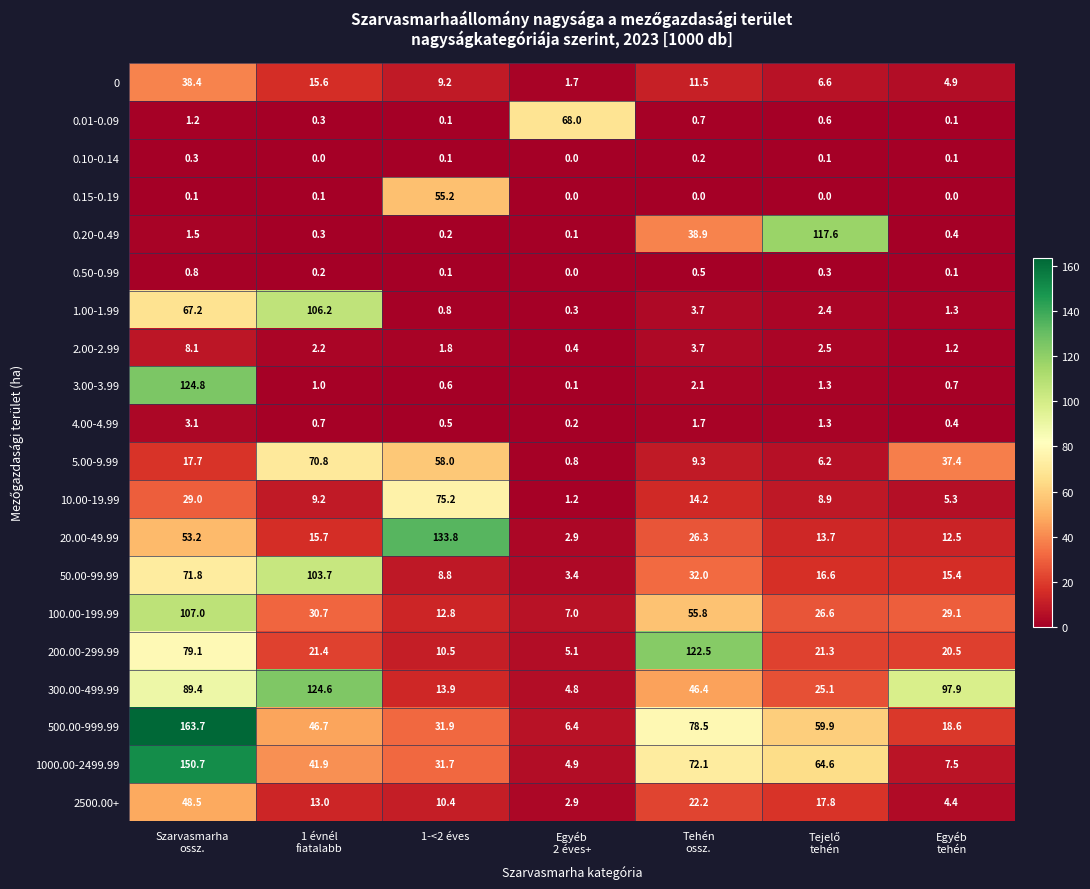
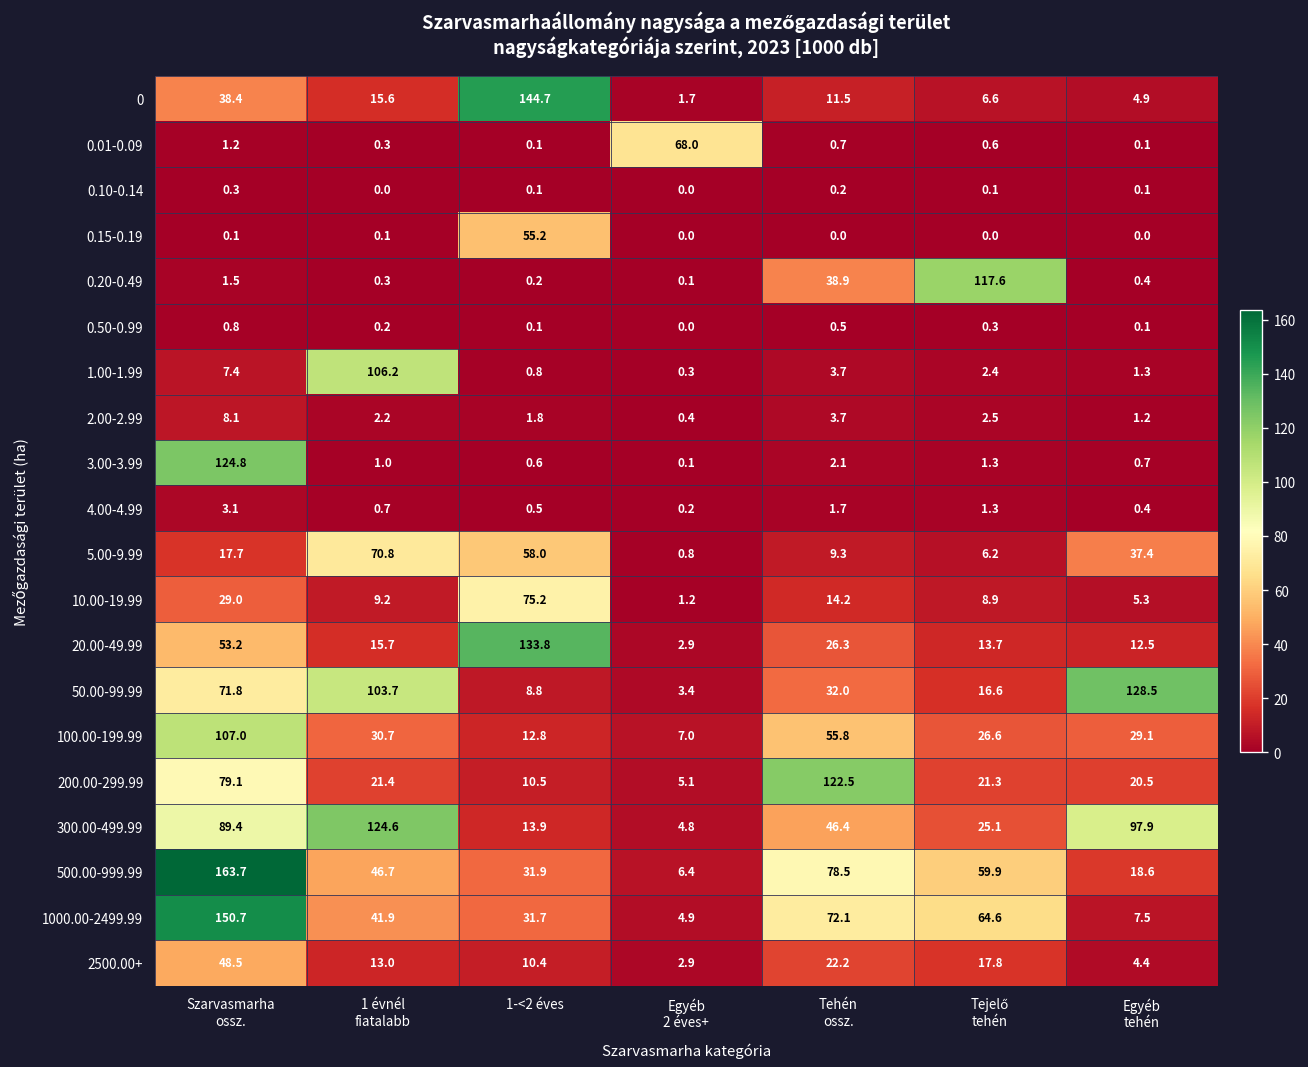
  {
    "0": {
      "Szarvasmarha ossz.": 38.4,
      "1 évnél fiatalabb": 15.6,
-     "1-<2 éves": 9.2,
+     "1-<2 éves": 144.7,
      "Egyéb 2 éves+": 1.7,
      "Tehén ossz.": 11.5,
      "Tejelő tehén": 6.6,
      "Egyéb tehén": 4.9
    },
    "0.01-0.09": {
      "Szarvasmarha ossz.": 1.2,
      "1 évnél fiatalabb": 0.3,
      "1-<2 éves": 0.1,
      "Egyéb 2 éves+": 68.0,
      "Tehén ossz.": 0.7,
      "Tejelő tehén": 0.6,
      "Egyéb tehén": 0.1
    },
    "0.10-0.14": {
      "Szarvasmarha ossz.": 0.3,
      "1 évnél fiatalabb": 0.0,
      "1-<2 éves": 0.1,
      "Egyéb 2 éves+": 0.0,
      "Tehén ossz.": 0.2,
      "Tejelő tehén": 0.1,
      "Egyéb tehén": 0.1
    },
    "0.15-0.19": {
      "Szarvasmarha ossz.": 0.1,
      "1 évnél fiatalabb": 0.1,
      "1-<2 éves": 55.2,
      "Egyéb 2 éves+": 0.0,
      "Tehén ossz.": 0.0,
      "Tejelő tehén": 0.0,
      "Egyéb tehén": 0.0
    },
    "0.20-0.49": {
      "Szarvasmarha ossz.": 1.5,
      "1 évnél fiatalabb": 0.3,
      "1-<2 éves": 0.2,
      "Egyéb 2 éves+": 0.1,
      "Tehén ossz.": 38.9,
      "Tejelő tehén": 117.6,
      "Egyéb tehén": 0.4
    },
    "0.50-0.99": {
      "Szarvasmarha ossz.": 0.8,
      "1 évnél fiatalabb": 0.2,
      "1-<2 éves": 0.1,
      "Egyéb 2 éves+": 0.0,
      "Tehén ossz.": 0.5,
      "Tejelő tehén": 0.3,
      "Egyéb tehén": 0.1
    },
    "1.00-1.99": {
-     "Szarvasmarha ossz.": 67.2,
+     "Szarvasmarha ossz.": 7.4,
      "1 évnél fiatalabb": 106.2,
      "1-<2 éves": 0.8,
      "Egyéb 2 éves+": 0.3,
      "Tehén ossz.": 3.7,
      "Tejelő tehén": 2.4,
      "Egyéb tehén": 1.3
    },
    "2.00-2.99": {
      "Szarvasmarha ossz.": 8.1,
      "1 évnél fiatalabb": 2.2,
      "1-<2 éves": 1.8,
      "Egyéb 2 éves+": 0.4,
      "Tehén ossz.": 3.7,
      "Tejelő tehén": 2.5,
      "Egyéb tehén": 1.2
    },
    "3.00-3.99": {
      "Szarvasmarha ossz.": 124.8,
      "1 évnél fiatalabb": 1.0,
      "1-<2 éves": 0.6,
      "Egyéb 2 éves+": 0.1,
      "Tehén ossz.": 2.1,
      "Tejelő tehén": 1.3,
      "Egyéb tehén": 0.7
    },
    "4.00-4.99": {
      "Szarvasmarha ossz.": 3.1,
      "1 évnél fiatalabb": 0.7,
      "1-<2 éves": 0.5,
      "Egyéb 2 éves+": 0.2,
      "Tehén ossz.": 1.7,
      "Tejelő tehén": 1.3,
      "Egyéb tehén": 0.4
    },
    "5.00-9.99": {
      "Szarvasmarha ossz.": 17.7,
      "1 évnél fiatalabb": 70.8,
      "1-<2 éves": 58.0,
      "Egyéb 2 éves+": 0.8,
      "Tehén ossz.": 9.3,
      "Tejelő tehén": 6.2,
      "Egyéb tehén": 37.4
    },
    "10.00-19.99": {
      "Szarvasmarha ossz.": 29.0,
      "1 évnél fiatalabb": 9.2,
      "1-<2 éves": 75.2,
      "Egyéb 2 éves+": 1.2,
      "Tehén ossz.": 14.2,
      "Tejelő tehén": 8.9,
      "Egyéb tehén": 5.3
    },
    "20.00-49.99": {
      "Szarvasmarha ossz.": 53.2,
      "1 évnél fiatalabb": 15.7,
      "1-<2 éves": 133.8,
      "Egyéb 2 éves+": 2.9,
      "Tehén ossz.": 26.3,
      "Tejelő tehén": 13.7,
      "Egyéb tehén": 12.5
    },
    "50.00-99.99": {
      "Szarvasmarha ossz.": 71.8,
      "1 évnél fiatalabb": 103.7,
      "1-<2 éves": 8.8,
      "Egyéb 2 éves+": 3.4,
      "Tehén ossz.": 32.0,
      "Tejelő tehén": 16.6,
-     "Egyéb tehén": 15.4
+     "Egyéb tehén": 128.5
    },
    "100.00-199.99": {
      "Szarvasmarha ossz.": 107.0,
      "1 évnél fiatalabb": 30.7,
      "1-<2 éves": 12.8,
      "Egyéb 2 éves+": 7.0,
      "Tehén ossz.": 55.8,
      "Tejelő tehén": 26.6,
      "Egyéb tehén": 29.1
    },
    "200.00-299.99": {
      "Szarvasmarha ossz.": 79.1,
      "1 évnél fiatalabb": 21.4,
      "1-<2 éves": 10.5,
      "Egyéb 2 éves+": 5.1,
      "Tehén ossz.": 122.5,
      "Tejelő tehén": 21.3,
      "Egyéb tehén": 20.5
    },
    "300.00-499.99": {
      "Szarvasmarha ossz.": 89.4,
      "1 évnél fiatalabb": 124.6,
      "1-<2 éves": 13.9,
      "Egyéb 2 éves+": 4.8,
      "Tehén ossz.": 46.4,
      "Tejelő tehén": 25.1,
      "Egyéb tehén": 97.9
    },
    "500.00-999.99": {
      "Szarvasmarha ossz.": 163.7,
      "1 évnél fiatalabb": 46.7,
      "1-<2 éves": 31.9,
      "Egyéb 2 éves+": 6.4,
      "Tehén ossz.": 78.5,
      "Tejelő tehén": 59.9,
      "Egyéb tehén": 18.6
    },
    "1000.00-2499.99": {
      "Szarvasmarha ossz.": 150.7,
      "1 évnél fiatalabb": 41.9,
      "1-<2 éves": 31.7,
      "Egyéb 2 éves+": 4.9,
      "Tehén ossz.": 72.1,
      "Tejelő tehén": 64.6,
      "Egyéb tehén": 7.5
    },
    "2500.00+": {
      "Szarvasmarha ossz.": 48.5,
      "1 évnél fiatalabb": 13.0,
      "1-<2 éves": 10.4,
      "Egyéb 2 éves+": 2.9,
      "Tehén ossz.": 22.2,
      "Tejelő tehén": 17.8,
      "Egyéb tehén": 4.4
    }
  }
